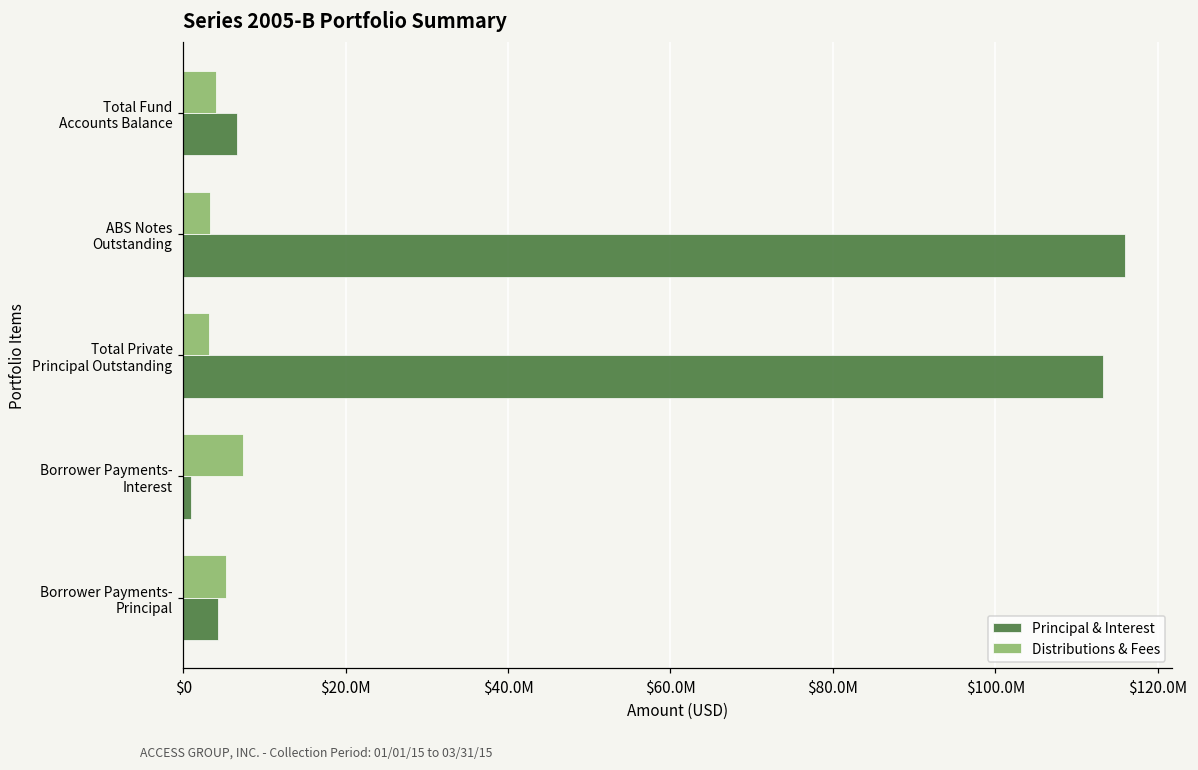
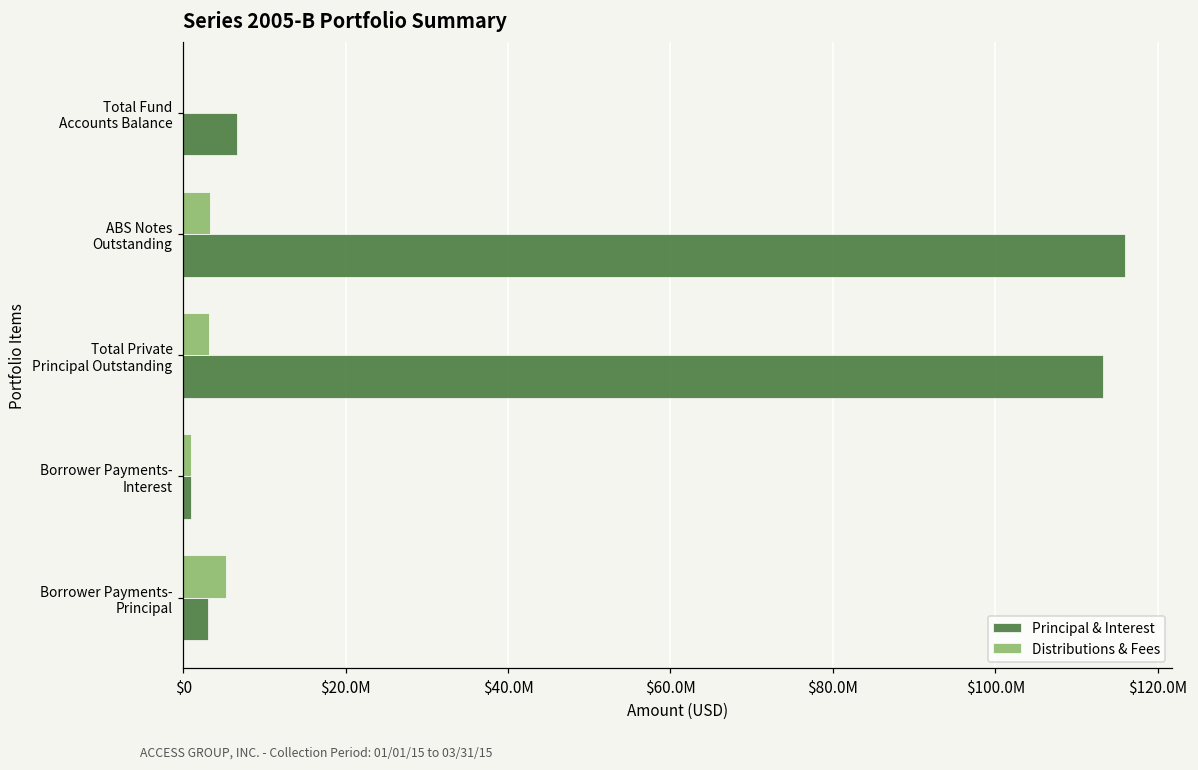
  {
    "Principal & Interest": {
      "Total Fund Accounts Balance": "$7000000",
      "ABS Notes Outstanding": "$116000000",
      "Total Private Principal Outstanding": "$113000000",
      "Borrower Payments- Interest": "$1000000",
-     "Borrower Payments- Principal": "$4000000"
+     "Borrower Payments- Principal": "$3000000"
    },
    "Distributions & Fees": {
-     "Total Fund Accounts Balance": "$4000000",
+     "Total Fund Accounts Balance": "$0",
      "ABS Notes Outstanding": "$3000000",
      "Total Private Principal Outstanding": "$3000000",
-     "Borrower Payments- Interest": "$7000000",
+     "Borrower Payments- Interest": "$1000000",
      "Borrower Payments- Principal": "$5000000"
    }
  }
